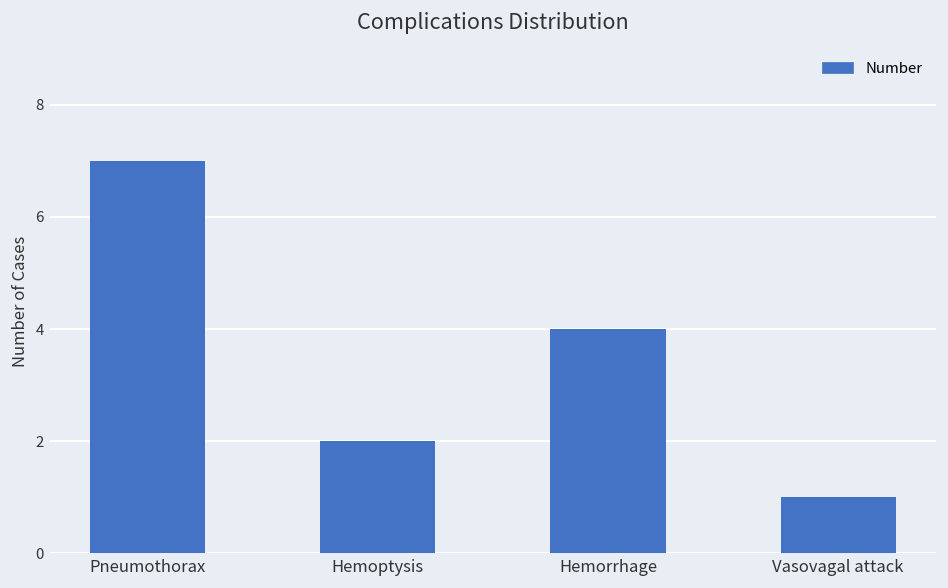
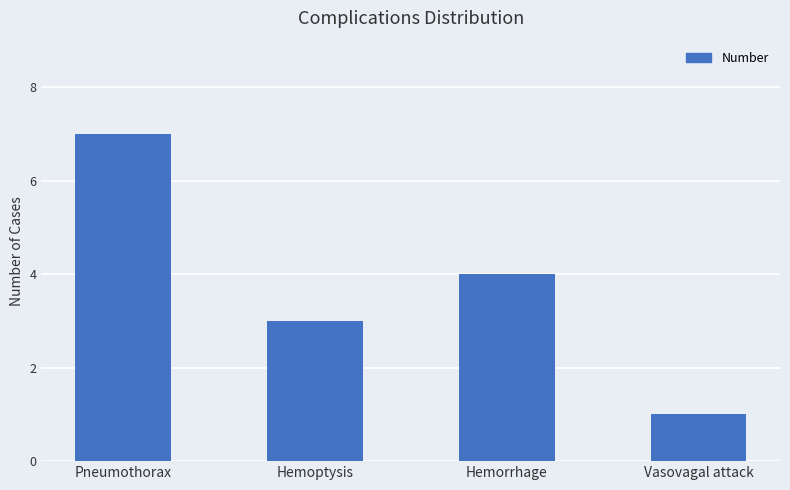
  {
    "Pneumothorax": 7,
-   "Hemoptysis": 2,
+   "Hemoptysis": 3,
    "Hemorrhage": 4,
    "Vasovagal attack": 1
  }
